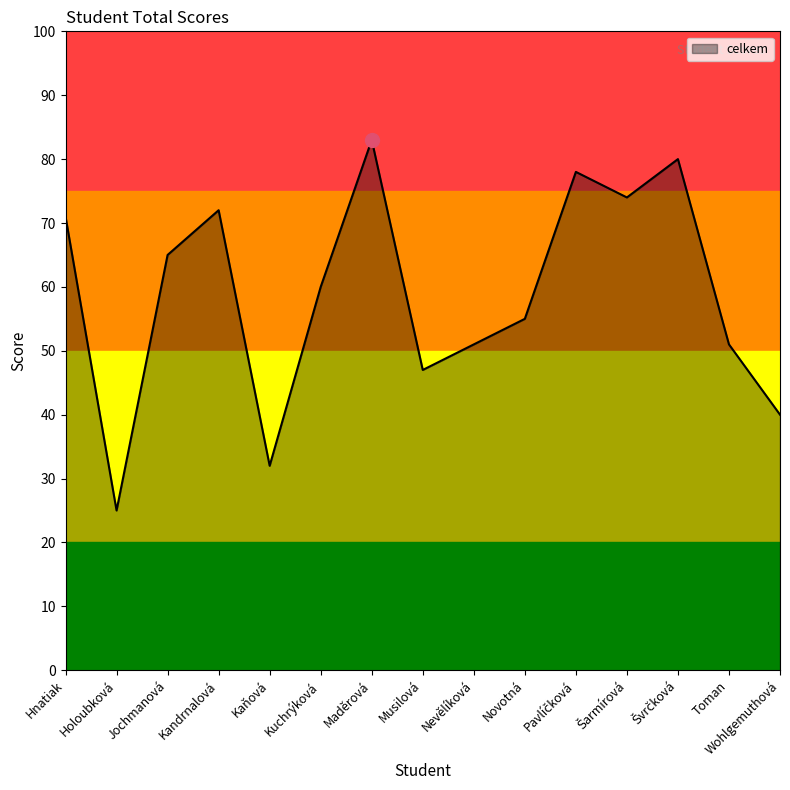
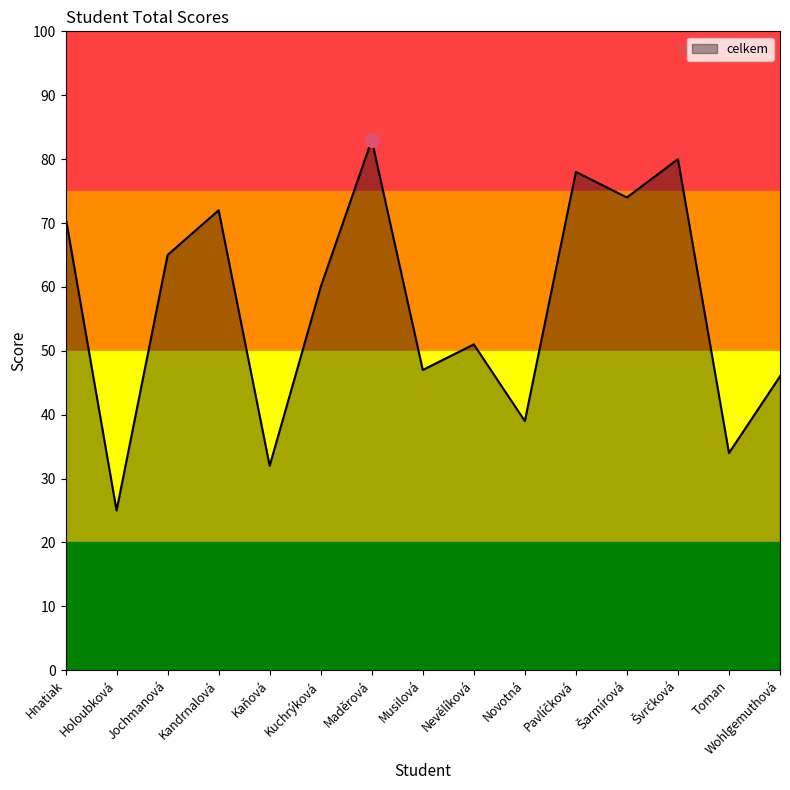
  {
    "celkem": {
      "Hnatiak": 71,
      "Holoubková": 25,
      "Jochmanová": 65,
      "Kandrnalová": 72,
      "Kaňová": 32,
      "Kuchrýková": 60,
      "Musilová": 47,
      "Nevělíková": 51,
-     "Novotná": 55,
+     "Novotná": 39,
      "Pavlíčková": 78,
      "Šarmírová": 74,
      "Švrčková": 80,
-     "Toman": 51,
-     "Wohlgemuthová": 40
+     "Toman": 34,
+     "Wohlgemuthová": 46
    }
  }
